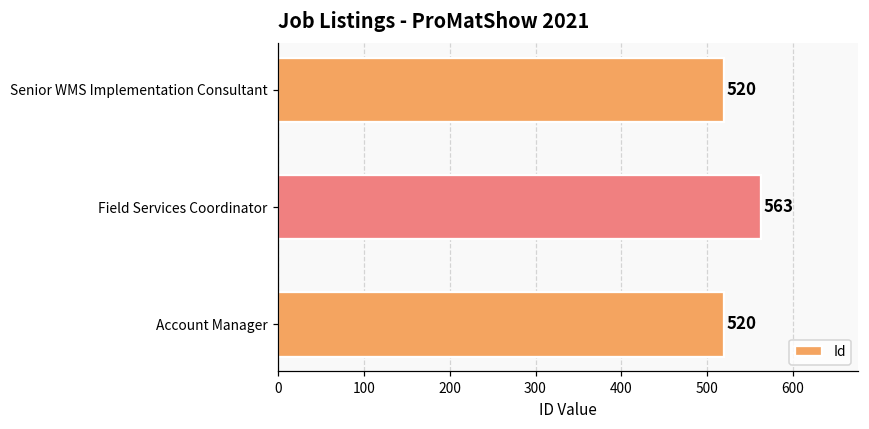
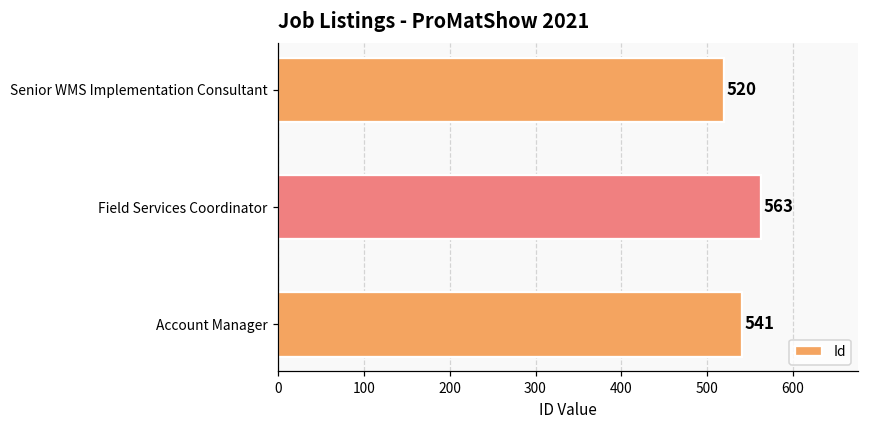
  {
    "Senior WMS Implementation Consultant": 520,
    "Field Services Coordinator": 563,
-   "Account Manager": 520
+   "Account Manager": 541
  }
